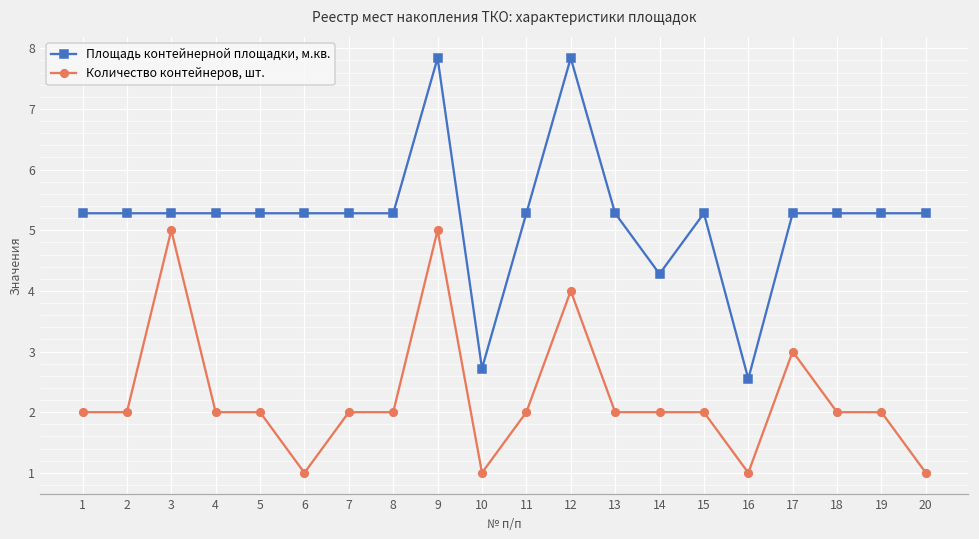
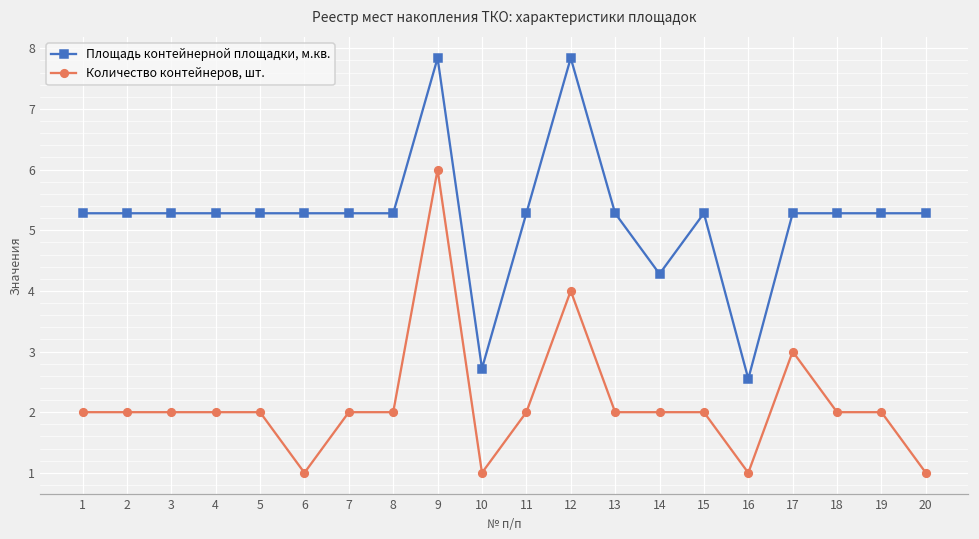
  {
    "Площадь контейнерной площадки, м.кв.": {
      "1": 5.3,
      "2": 5.3,
      "3": 5.3,
      "4": 5.3,
      "5": 5.3,
      "6": 5.3,
      "7": 5.3,
      "8": 5.3,
      "9": 7.8,
      "10": 2.7,
      "11": 5.3,
      "12": 7.8,
      "13": 5.3,
      "14": 4.3,
      "15": 5.3,
      "16": 2.6,
      "17": 5.3,
      "18": 5.3,
      "19": 5.3,
      "20": 5.3
    },
    "Количество контейнеров, шт.": {
      "1": 2,
      "2": 2,
-     "3": 5,
+     "3": 2,
      "4": 2,
      "5": 2,
      "6": 1,
      "7": 2,
      "8": 2,
-     "9": 5,
+     "9": 6,
      "10": 1,
      "11": 2,
      "12": 4,
      "13": 2,
      "14": 2,
      "15": 2,
      "16": 1,
      "17": 3,
      "18": 2,
      "19": 2,
      "20": 1
    }
  }
